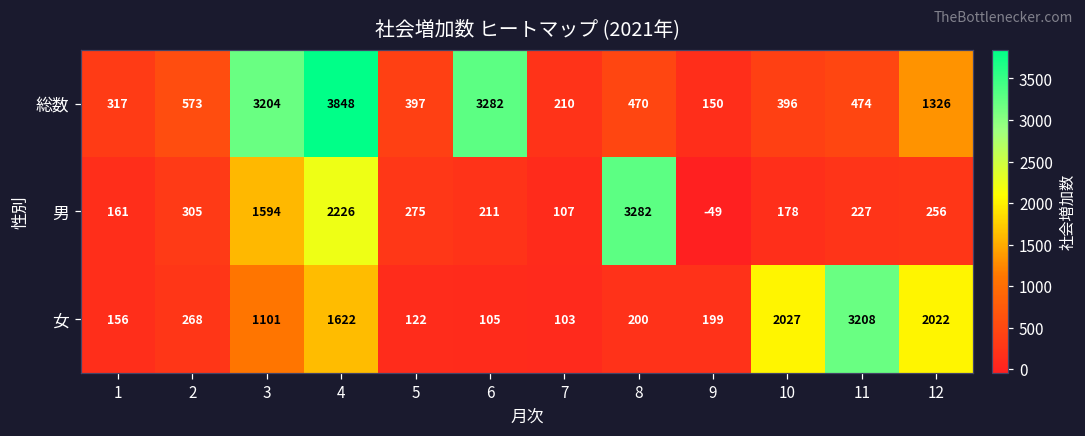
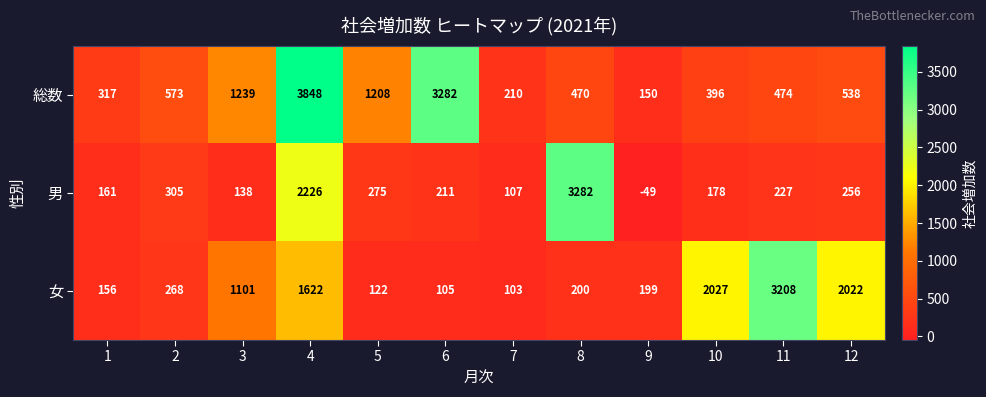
  {
    "総数": {
      "1": 317,
      "2": 573,
-     "3": 3204,
+     "3": 1239,
      "4": 3848,
-     "5": 397,
+     "5": 1208,
      "6": 3282,
      "7": 210,
      "8": 470,
      "9": 150,
      "10": 396,
      "11": 474,
-     "12": 1326
+     "12": 538
    },
    "男": {
      "1": 161,
      "2": 305,
-     "3": 1594,
+     "3": 138,
      "4": 2226,
      "5": 275,
      "6": 211,
      "7": 107,
      "8": 3282,
      "9": -49,
      "10": 178,
      "11": 227,
      "12": 256
    },
    "女": {
      "1": 156,
      "2": 268,
      "3": 1101,
      "4": 1622,
      "5": 122,
      "6": 105,
      "7": 103,
      "8": 200,
      "9": 199,
      "10": 2027,
      "11": 3208,
      "12": 2022
    }
  }
